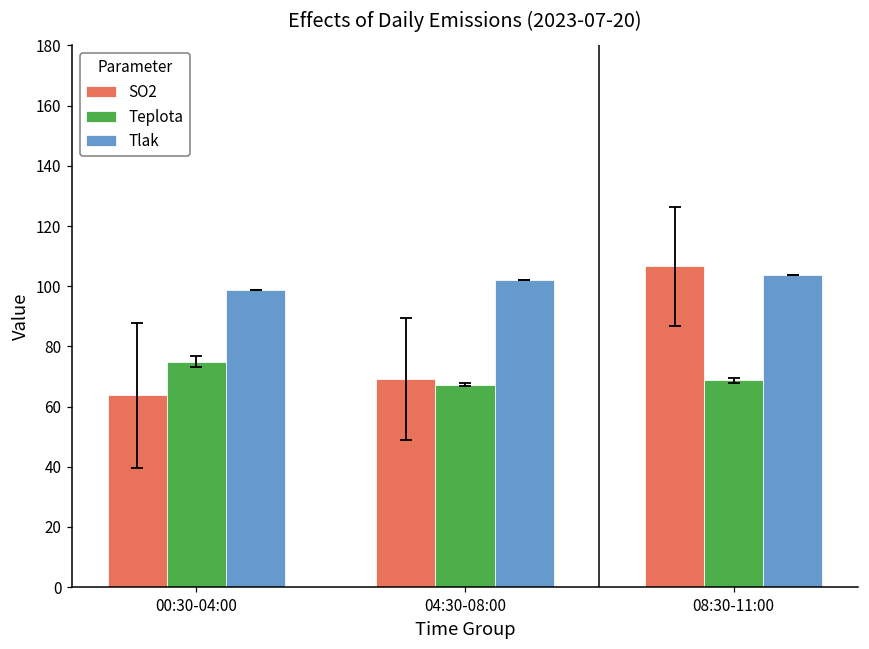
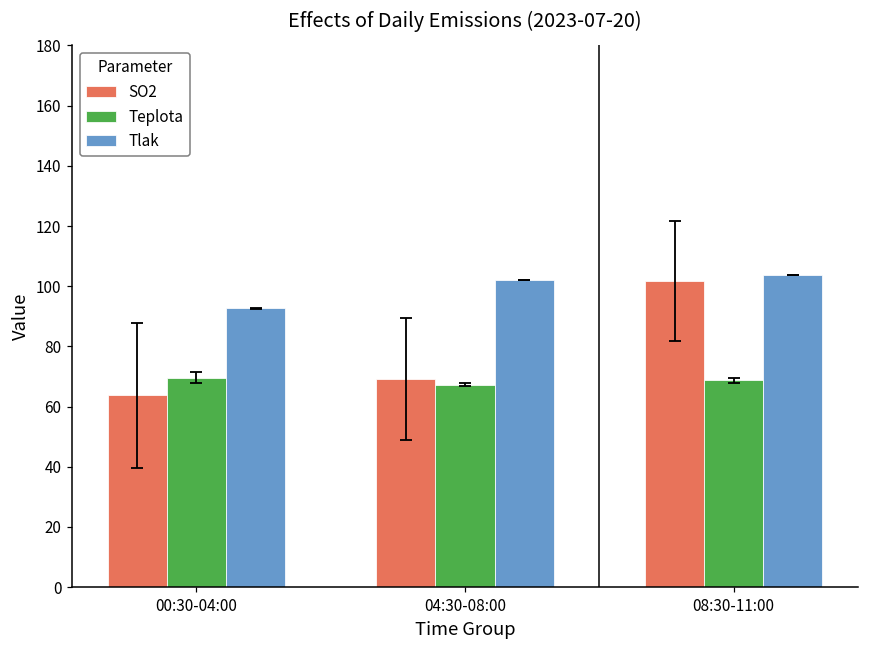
  {
    "SO2": {
      "00:30-04:00": 64,
      "04:30-08:00": 69,
-     "08:30-11:00": 107
+     "08:30-11:00": 102
    },
    "Teplota": {
-     "00:30-04:00": 75,
+     "00:30-04:00": 70,
      "04:30-08:00": 67,
      "08:30-11:00": 69
    },
    "Tlak": {
-     "00:30-04:00": 99,
+     "00:30-04:00": 93,
      "04:30-08:00": 102,
      "08:30-11:00": 104
    }
  }
